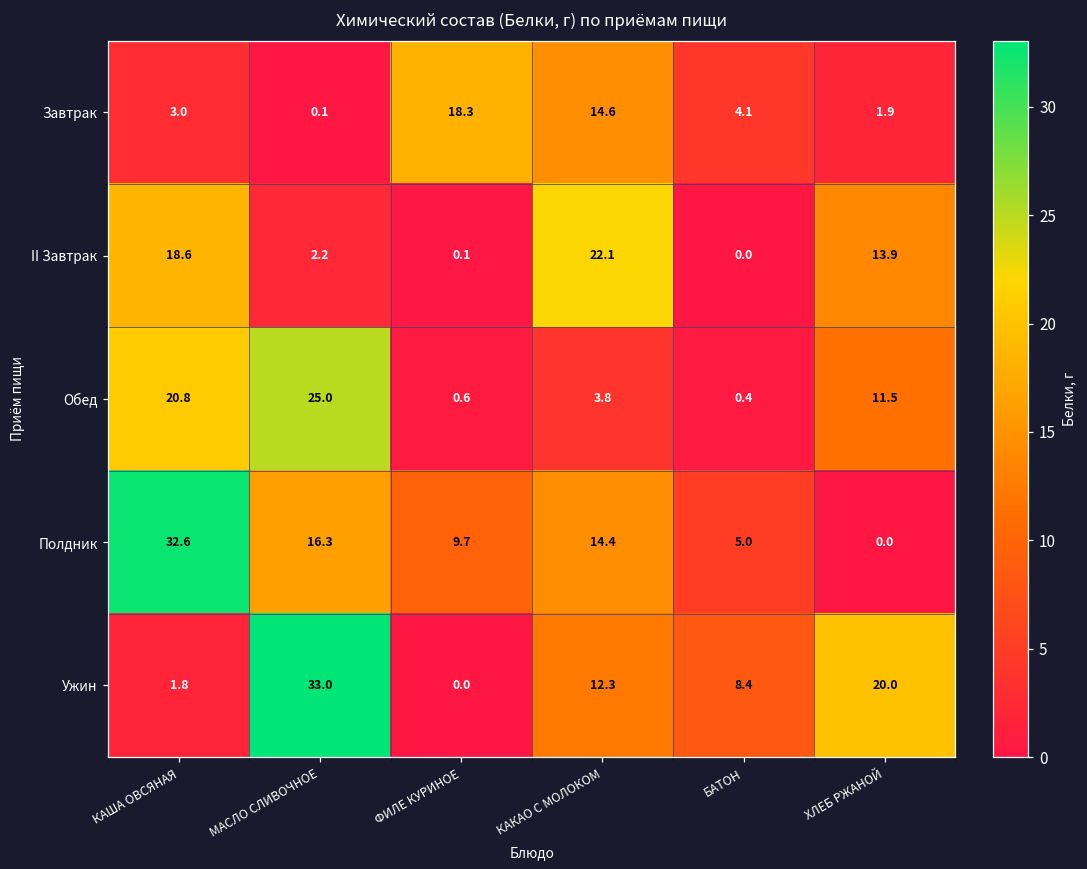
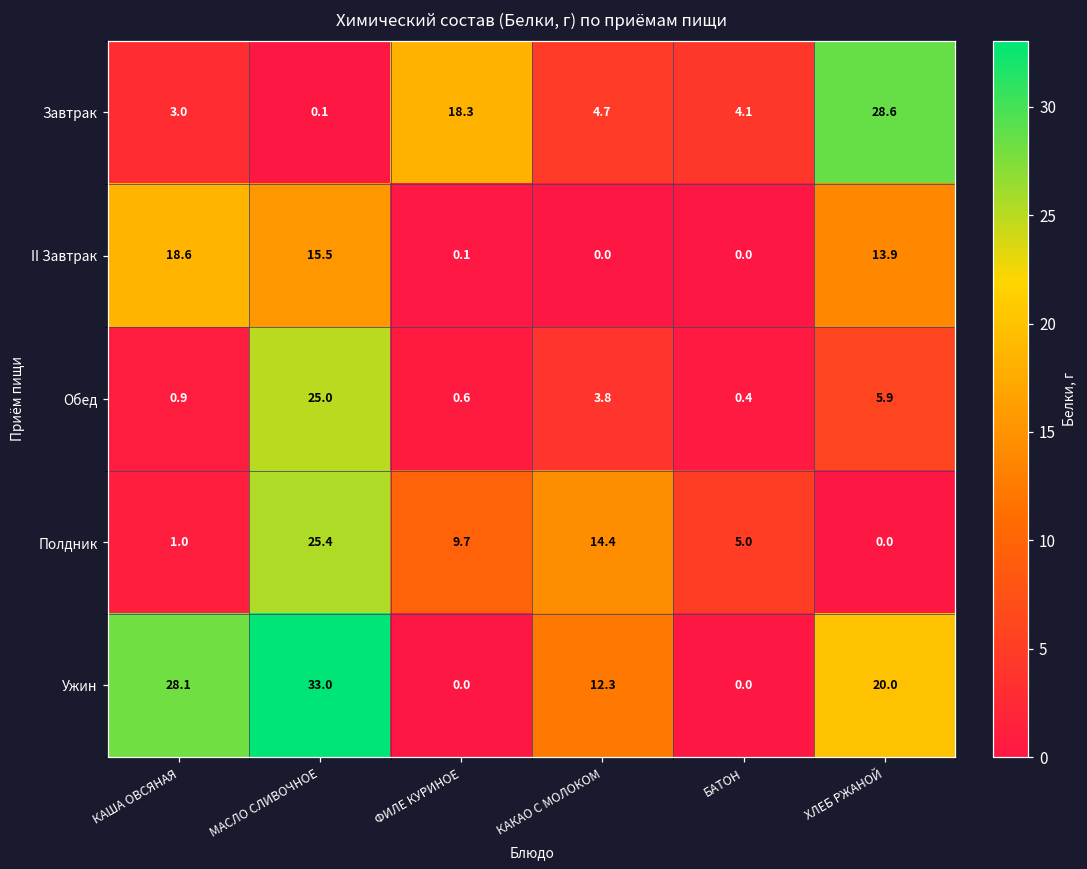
  {
    "Завтрак": {
      "КАША ОВСЯНАЯ": 3.0,
      "МАСЛО СЛИВОЧНОЕ": 0.1,
      "ФИЛЕ КУРИНОЕ": 18.3,
-     "КАКАО С МОЛОКОМ": 14.6,
+     "КАКАО С МОЛОКОМ": 4.7,
      "БАТОН": 4.1,
-     "ХЛЕБ РЖАНОЙ": 1.9
+     "ХЛЕБ РЖАНОЙ": 28.6
    },
    "II Завтрак": {
      "КАША ОВСЯНАЯ": 18.6,
-     "МАСЛО СЛИВОЧНОЕ": 2.2,
+     "МАСЛО СЛИВОЧНОЕ": 15.5,
      "ФИЛЕ КУРИНОЕ": 0.1,
-     "КАКАО С МОЛОКОМ": 22.1,
+     "КАКАО С МОЛОКОМ": 0.0,
      "БАТОН": 0.0,
      "ХЛЕБ РЖАНОЙ": 13.9
    },
    "Обед": {
-     "КАША ОВСЯНАЯ": 20.8,
+     "КАША ОВСЯНАЯ": 0.9,
      "МАСЛО СЛИВОЧНОЕ": 25.0,
      "ФИЛЕ КУРИНОЕ": 0.6,
      "КАКАО С МОЛОКОМ": 3.8,
      "БАТОН": 0.4,
-     "ХЛЕБ РЖАНОЙ": 11.5
+     "ХЛЕБ РЖАНОЙ": 5.9
    },
    "Полдник": {
-     "КАША ОВСЯНАЯ": 32.6,
-     "МАСЛО СЛИВОЧНОЕ": 16.3,
+     "КАША ОВСЯНАЯ": 1.0,
+     "МАСЛО СЛИВОЧНОЕ": 25.4,
      "ФИЛЕ КУРИНОЕ": 9.7,
      "КАКАО С МОЛОКОМ": 14.4,
      "БАТОН": 5.0,
      "ХЛЕБ РЖАНОЙ": 0.0
    },
    "Ужин": {
-     "КАША ОВСЯНАЯ": 1.8,
+     "КАША ОВСЯНАЯ": 28.1,
      "МАСЛО СЛИВОЧНОЕ": 33.0,
      "ФИЛЕ КУРИНОЕ": 0.0,
      "КАКАО С МОЛОКОМ": 12.3,
-     "БАТОН": 8.4,
+     "БАТОН": 0.0,
      "ХЛЕБ РЖАНОЙ": 20.0
    }
  }
